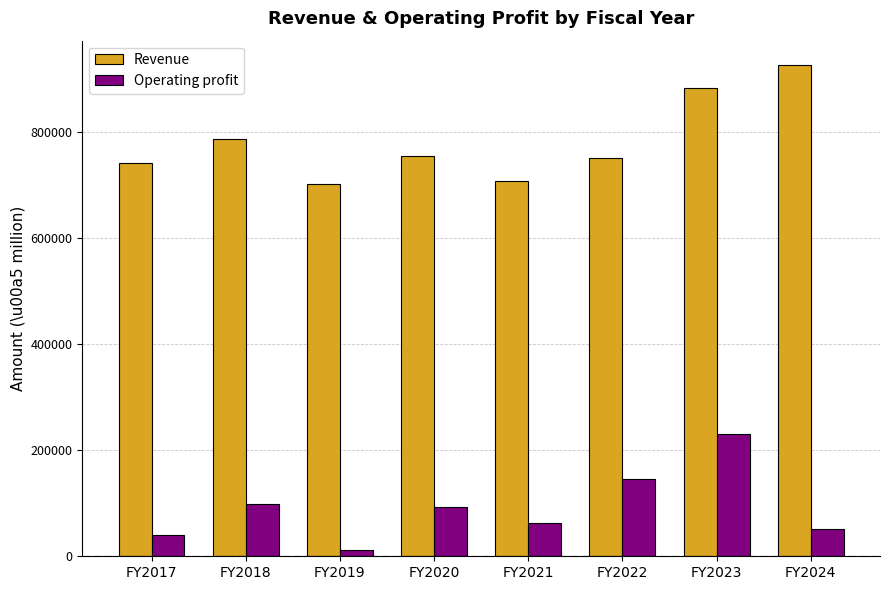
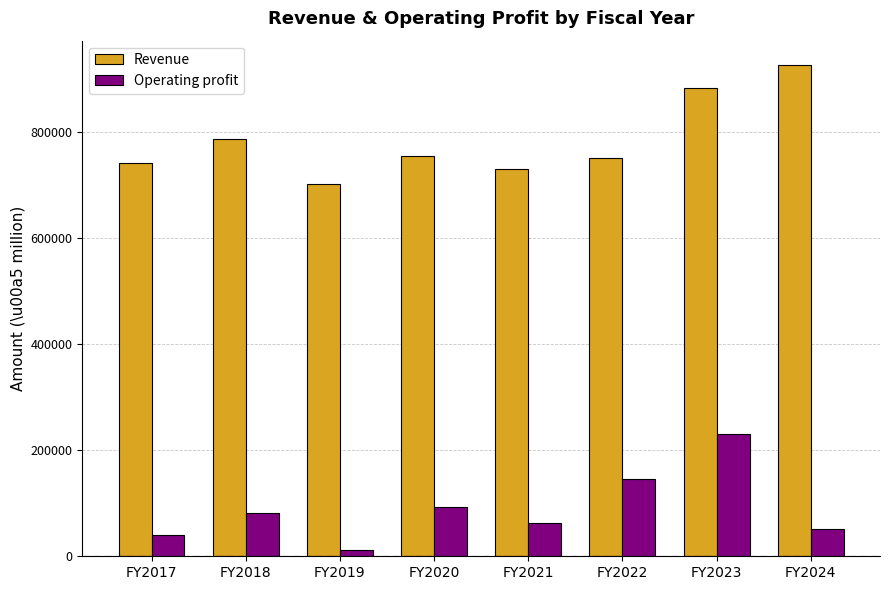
  {
    "Revenue": {
      "FY2017": 740000,
      "FY2018": 790000,
      "FY2019": 700000,
      "FY2020": 760000,
-     "FY2021": 710000,
+     "FY2021": 730000,
      "FY2022": 750000,
      "FY2023": 880000,
      "FY2024": 930000
    },
    "Operating profit": {
      "FY2017": 40000,
-     "FY2018": 100000,
+     "FY2018": 80000,
      "FY2019": 10000,
      "FY2020": 90000,
      "FY2021": 60000,
      "FY2022": 150000,
      "FY2023": 230000,
      "FY2024": 50000
    }
  }
